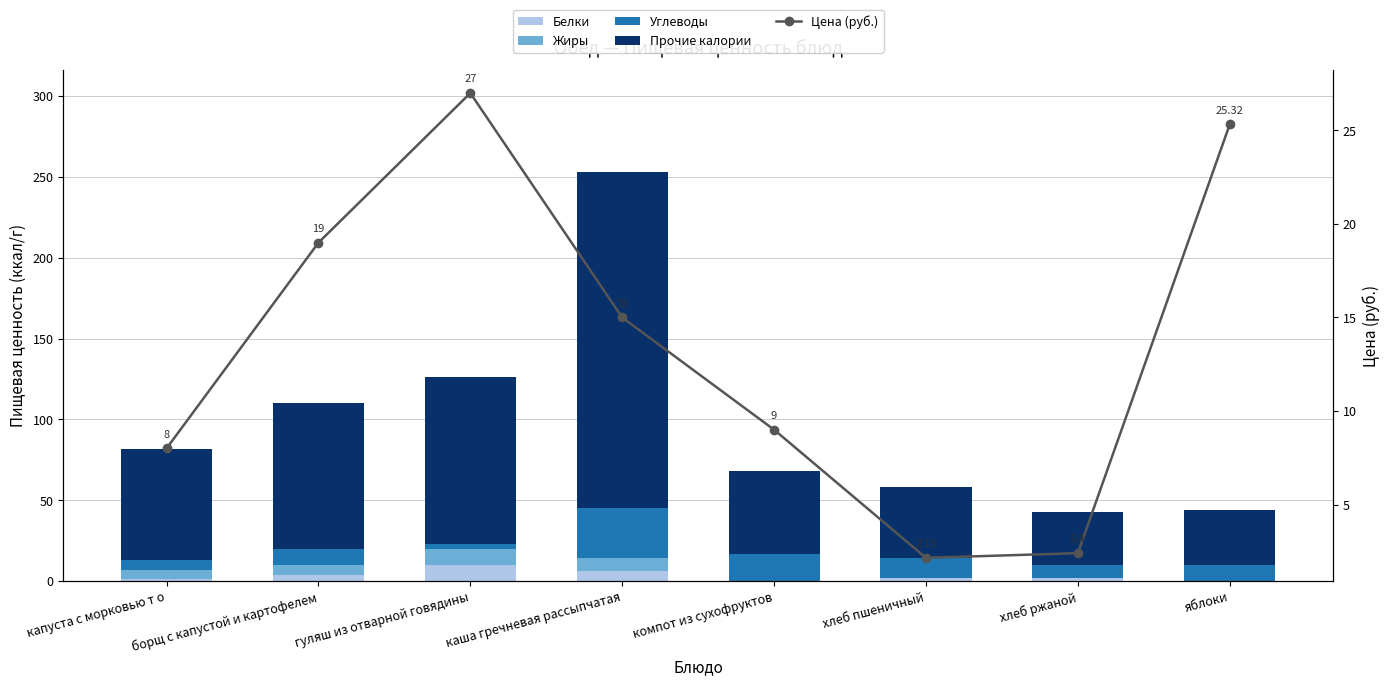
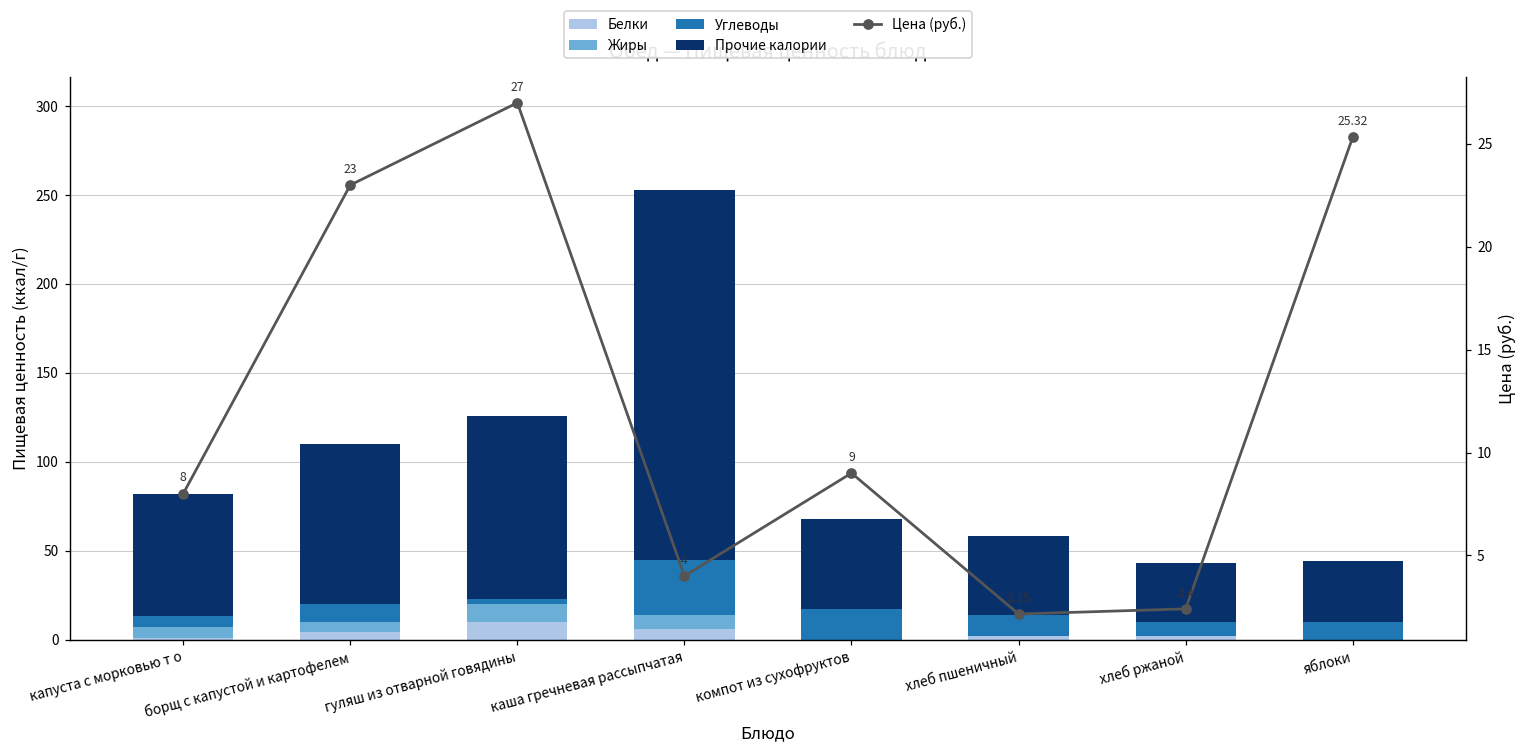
  {
    "Цена (руб.)": {
      "капуста с морковью т о": 8,
-     "борщ с капустой и картофелем": 19,
+     "борщ с капустой и картофелем": 23,
      "гуляш из отварной говядины": 27,
-     "каша гречневая рассыпчатая": 15,
+     "каша гречневая рассыпчатая": 4,
      "компот из сухофруктов": 9,
      "хлеб пшеничный": 2.15,
      "хлеб ржаной": 2.4,
      "яблоки": 25.32
    }
  }
